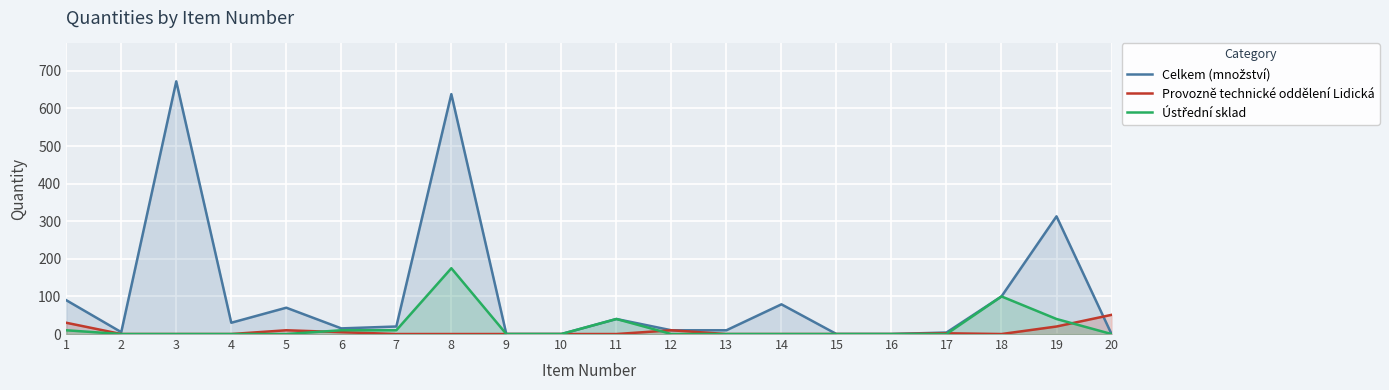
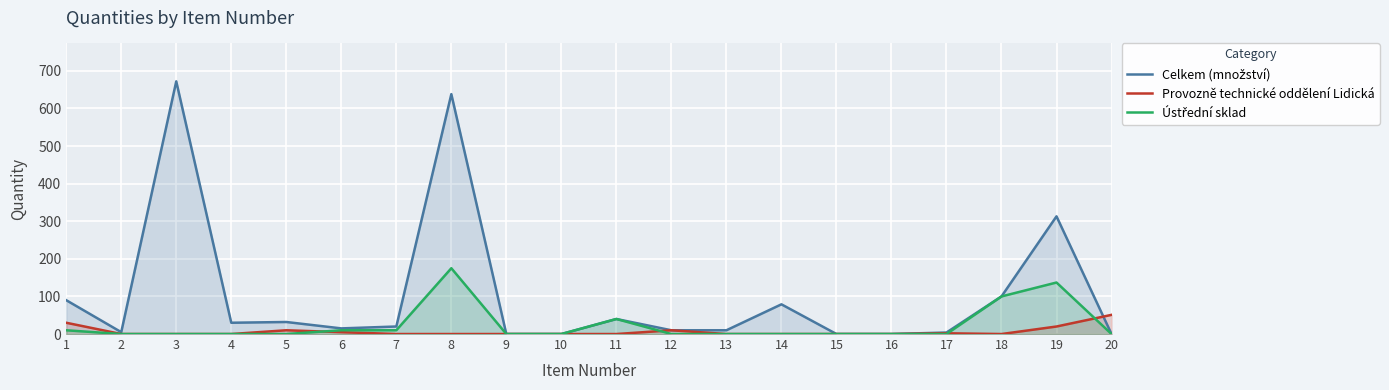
  {
    "Celkem (množství)": {
      "1": 90,
      "3": 670,
      "4": 30,
-     "5": 70,
+     "5": 30,
      "7": 20,
      "8": 640,
      "13": 10,
      "14": 80,
      "19": 310
    },
    "Provozně technické oddělení Lidická": {
      "1": 30,
      "5": 10,
      "7": 0,
      "8": 0,
      "11": 0,
      "18": 0,
      "19": 20,
      "20": 50
    },
    "Ústřední sklad": {
      "1": 10,
      "5": 0,
      "7": 10,
      "8": 180,
      "12": 0,
-     "19": 40
+     "19": 140
    }
  }
